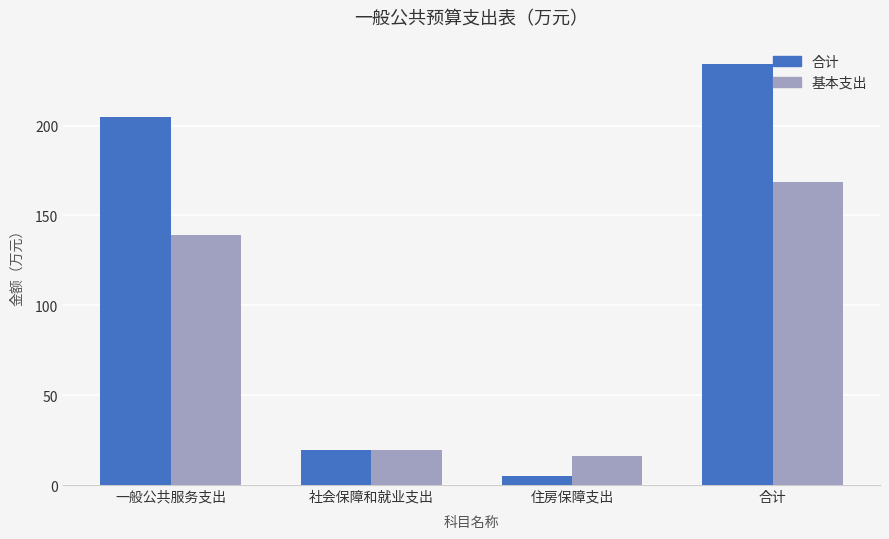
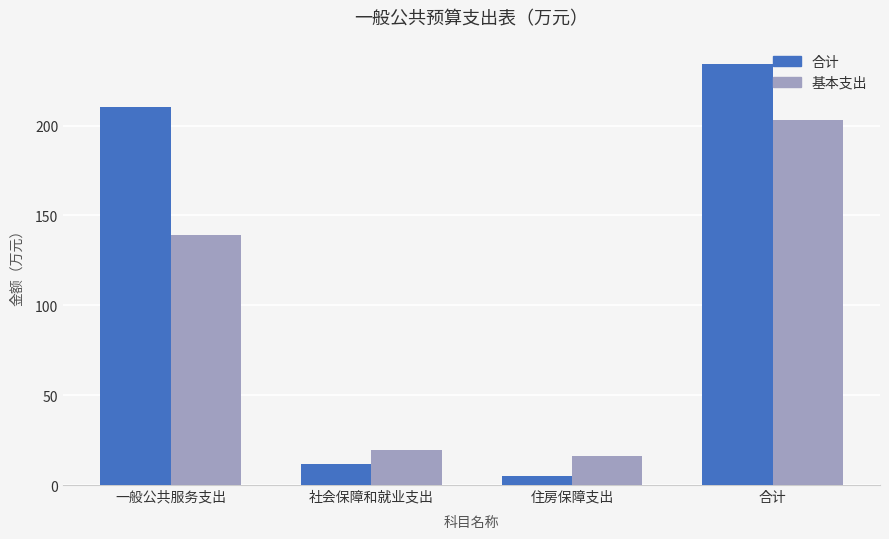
  {
    "合计": {
-     "一般公共服务支出": 205,
-     "社会保障和就业支出": 20,
+     "一般公共服务支出": 210,
+     "社会保障和就业支出": 12,
      "住房保障支出": 5,
      "合计": 235
    },
    "基本支出": {
      "一般公共服务支出": 139,
      "社会保障和就业支出": 20,
      "住房保障支出": 16,
-     "合计": 169
+     "合计": 203
    }
  }
